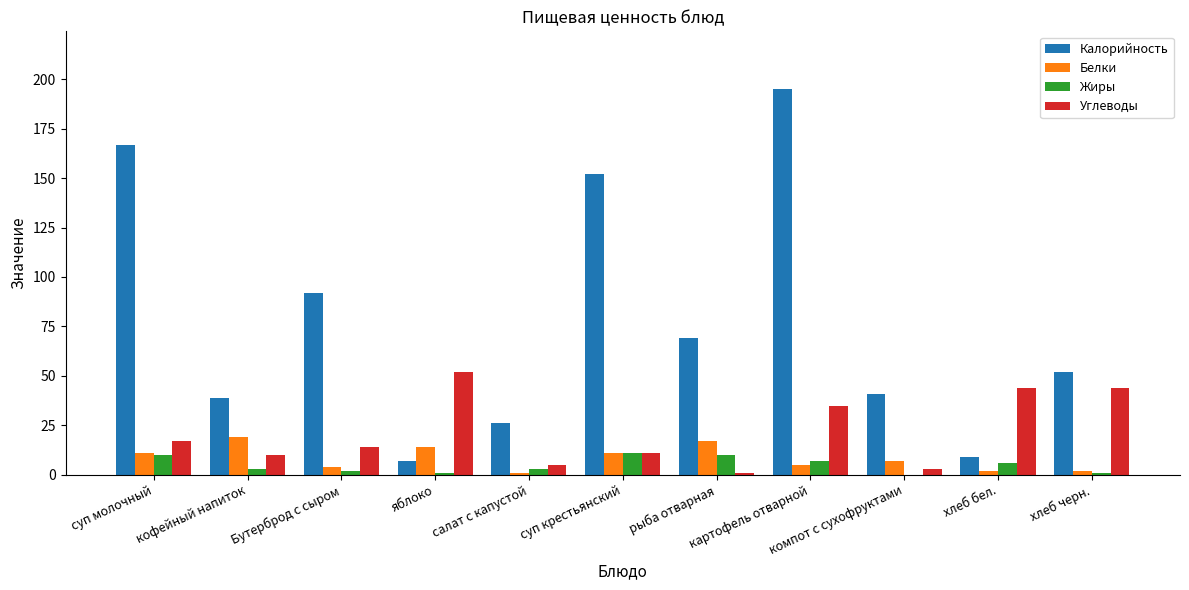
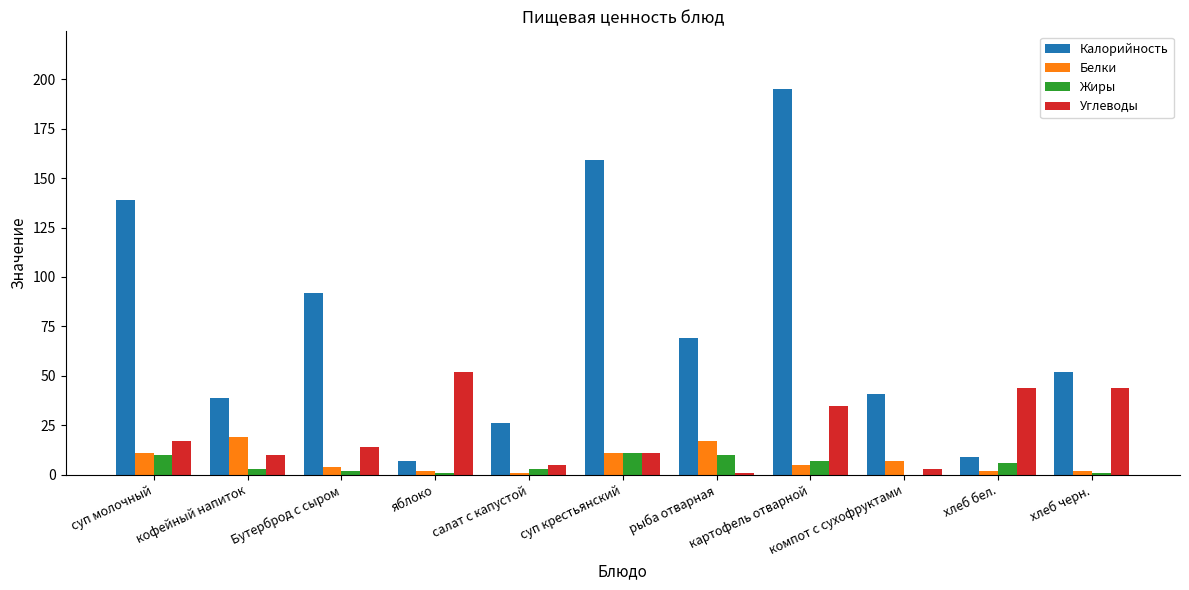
  {
    "Калорийность": {
-     "суп молочный": 167,
+     "суп молочный": 139,
      "кофейный напиток": 39,
      "Бутерброд с сыром": 92,
      "яблоко": 7,
      "салат с капустой": 26,
-     "суп крестьянский": 152,
+     "суп крестьянский": 159,
      "рыба отварная": 69,
      "картофель отварной": 195,
      "компот с сухофруктами": 41,
      "хлеб бел.": 9,
      "хлеб черн.": 52
    },
    "Белки": {
      "суп молочный": 11,
      "кофейный напиток": 19,
      "Бутерброд с сыром": 4,
-     "яблоко": 14,
+     "яблоко": 2,
      "суп крестьянский": 11,
      "рыба отварная": 17,
      "картофель отварной": 5,
      "компот с сухофруктами": 7,
      "хлеб бел.": 2,
      "хлеб черн.": 2
    },
    "Жиры": {
      "суп молочный": 10,
      "кофейный напиток": 3,
      "Бутерброд с сыром": 2,
      "салат с капустой": 3,
      "суп крестьянский": 11,
      "рыба отварная": 10,
      "картофель отварной": 7,
      "компот с сухофруктами": 0,
      "хлеб бел.": 6
    },
    "Углеводы": {
      "суп молочный": 17,
      "кофейный напиток": 10,
      "Бутерброд с сыром": 14,
      "яблоко": 52,
      "салат с капустой": 5,
      "суп крестьянский": 11,
      "картофель отварной": 35,
      "компот с сухофруктами": 3,
      "хлеб бел.": 44,
      "хлеб черн.": 44
    }
  }
